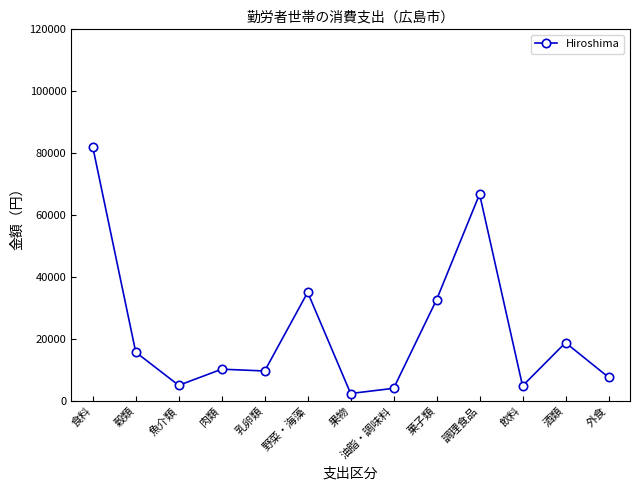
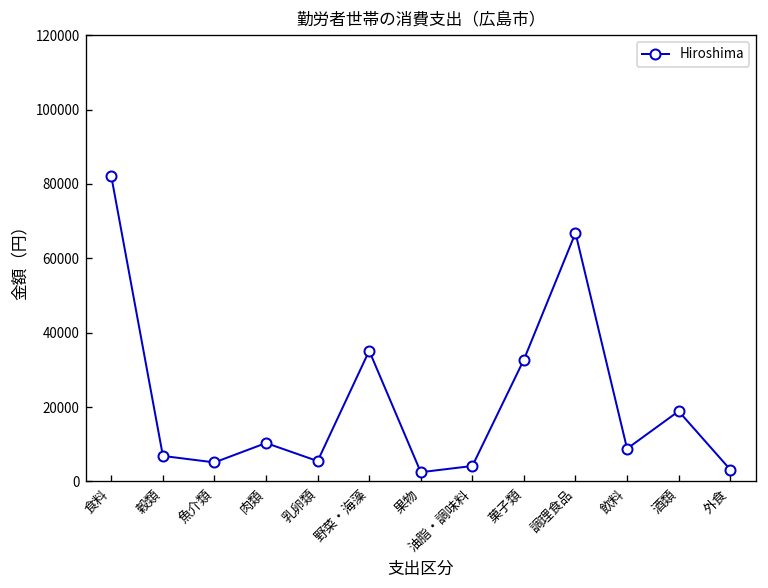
  {
    "食料": 82000,
-   "穀類": 16000,
+   "穀類": 7000,
    "魚介類": 5000,
    "肉類": 10000,
-   "乳卵類": 10000,
+   "乳卵類": 5000,
    "野菜・海藻": 35000,
    "果物": 2000,
    "油脂・調味料": 4000,
    "菓子類": 33000,
    "調理食品": 67000,
-   "飲料": 5000,
+   "飲料": 9000,
    "酒類": 19000,
-   "外食": 8000
+   "外食": 3000
  }
